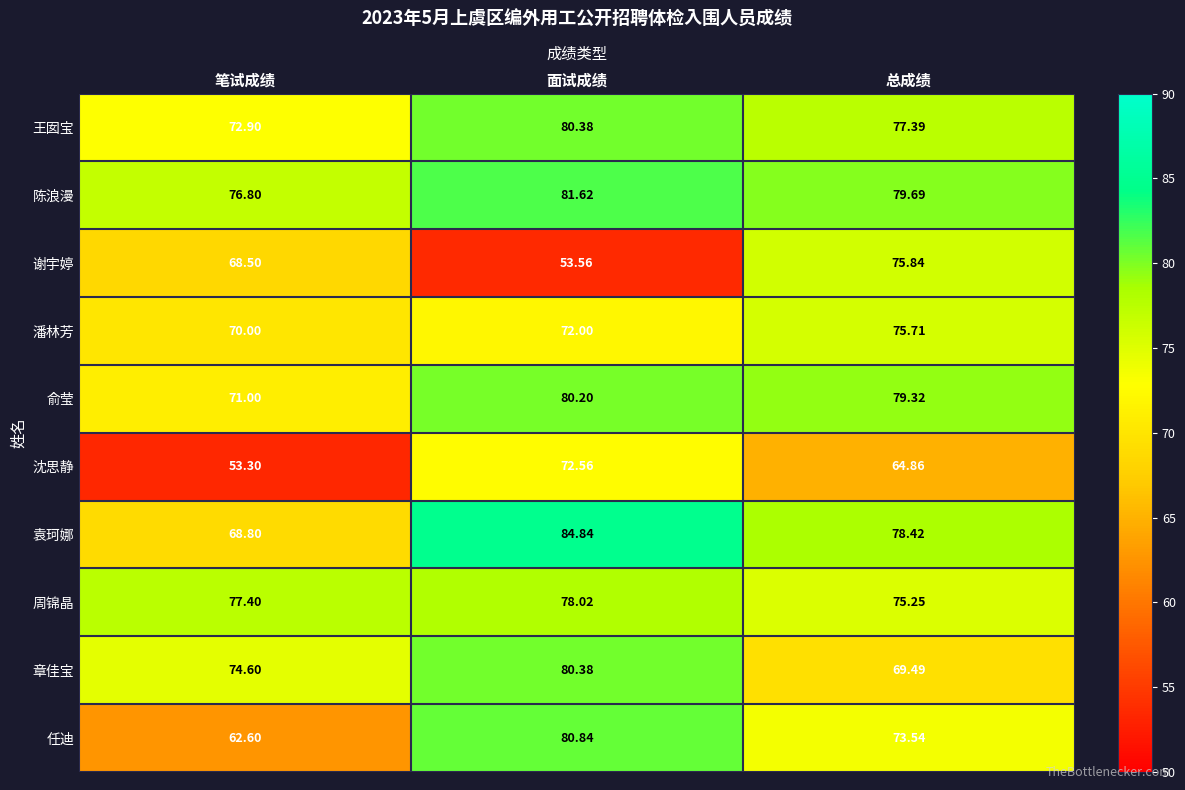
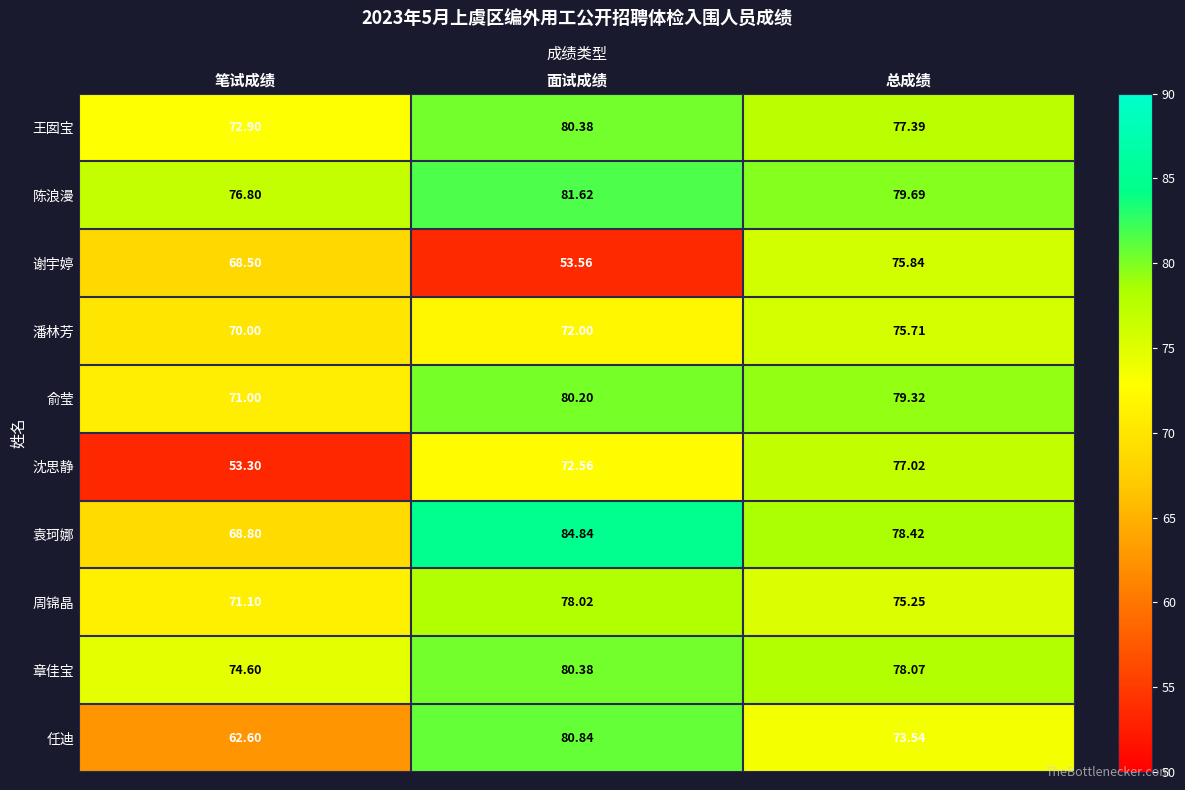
  {
    "王囡宝": {
      "笔试成绩": 72.90,
      "面试成绩": 80.38,
      "总成绩": 77.39
    },
    "陈浪漫": {
      "笔试成绩": 76.80,
      "面试成绩": 81.62,
      "总成绩": 79.69
    },
    "谢宇婷": {
      "笔试成绩": 68.50,
      "面试成绩": 53.56,
      "总成绩": 75.84
    },
    "潘林芳": {
      "笔试成绩": 70.00,
      "面试成绩": 72.00,
      "总成绩": 75.71
    },
    "俞莹": {
      "笔试成绩": 71.00,
      "面试成绩": 80.20,
      "总成绩": 79.32
    },
    "沈思静": {
      "笔试成绩": 53.30,
      "面试成绩": 72.56,
-     "总成绩": 64.86
+     "总成绩": 77.02
    },
    "袁珂娜": {
      "笔试成绩": 68.80,
      "面试成绩": 84.84,
      "总成绩": 78.42
    },
    "周锦晶": {
-     "笔试成绩": 77.40,
+     "笔试成绩": 71.10,
      "面试成绩": 78.02,
      "总成绩": 75.25
    },
    "章佳宝": {
      "笔试成绩": 74.60,
      "面试成绩": 80.38,
-     "总成绩": 69.49
+     "总成绩": 78.07
    },
    "任迪": {
      "笔试成绩": 62.60,
      "面试成绩": 80.84,
      "总成绩": 73.54
    }
  }
